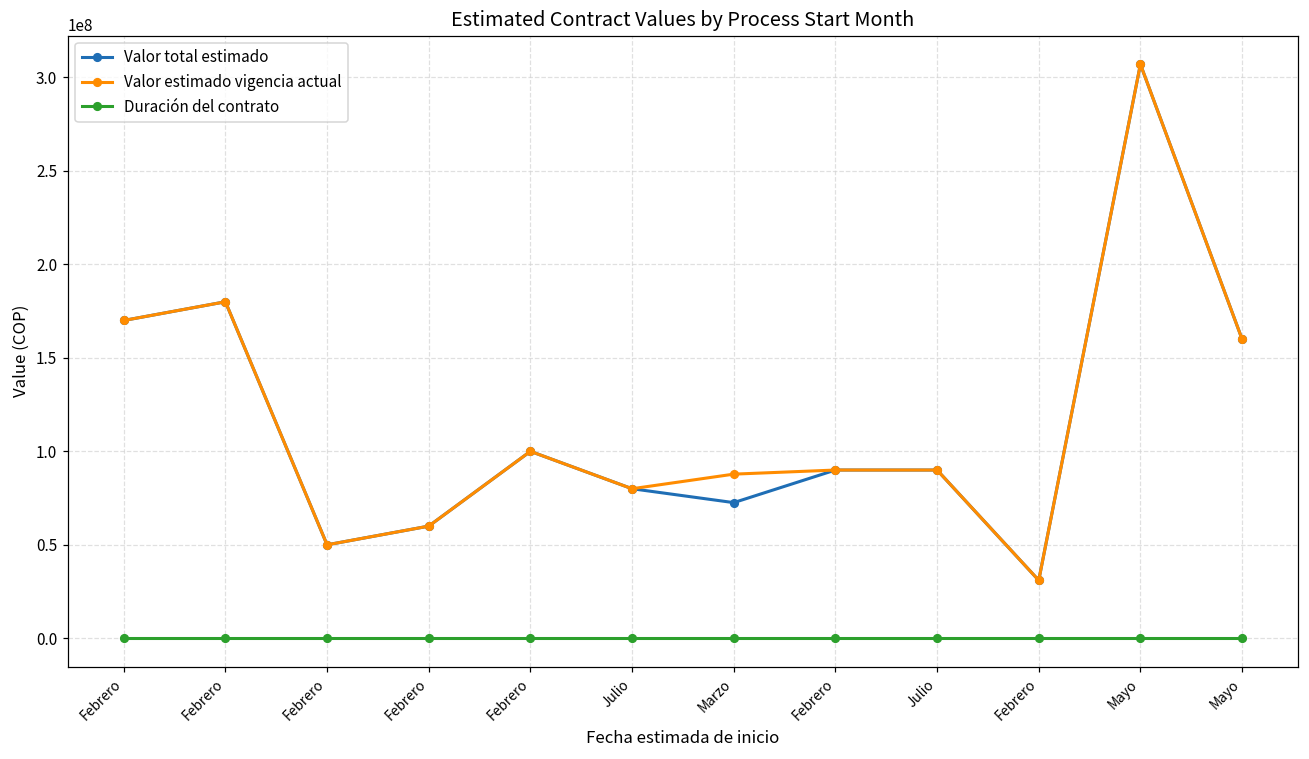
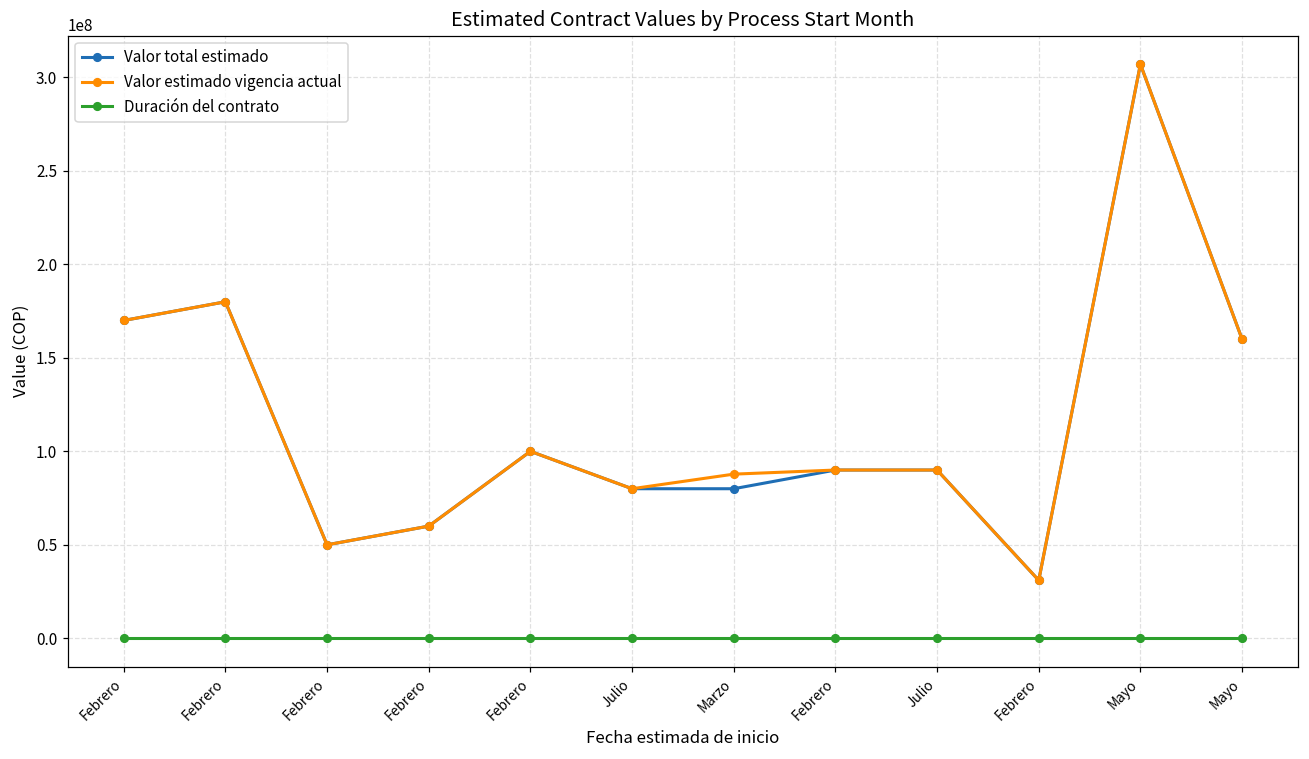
  {
    "Valor total estimado": {
-     "Marzo": 73000000
+     "Marzo": 80000000
    },
    "Valor estimado vigencia actual": {
      "Marzo": 88000000
    },
    "Duración del contrato": {
      "Marzo": 0
    }
  }
